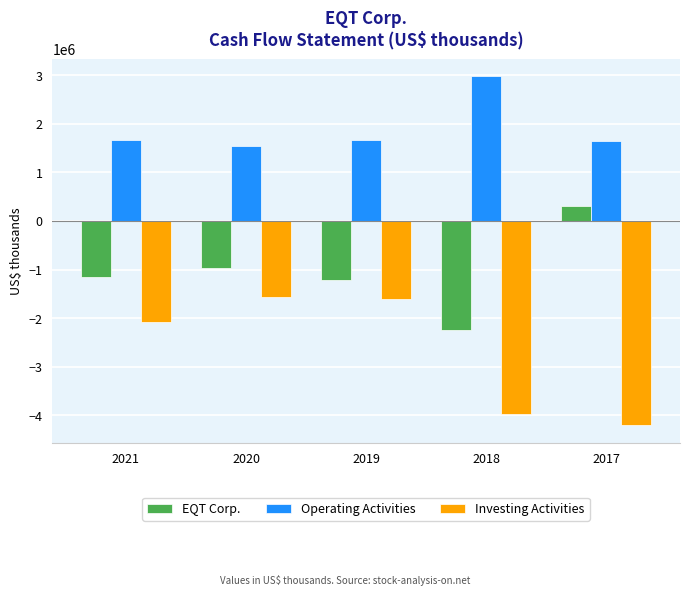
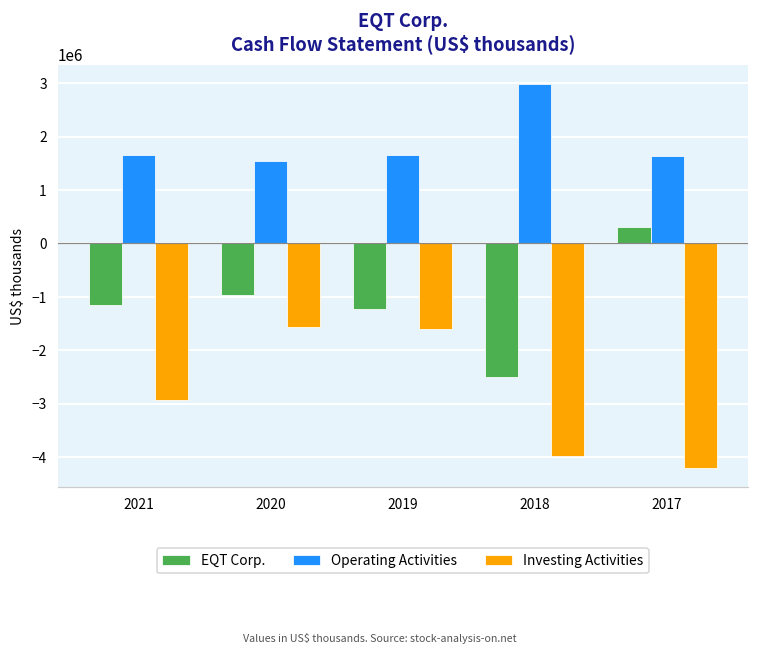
  {
    "EQT Corp.": {
      "2021": -1200000,
      "2020": -1000000,
      "2019": -1200000,
-     "2018": -2200000,
+     "2018": -2500000,
      "2017": 300000
    },
    "Operating Activities": {
      "2021": 1700000,
      "2020": 1500000,
      "2019": 1700000,
      "2018": 3000000,
      "2017": 1600000
    },
    "Investing Activities": {
-     "2021": -2100000,
+     "2021": -2900000,
      "2020": -1600000,
      "2019": -1600000,
      "2018": -4000000,
      "2017": -4200000
    }
  }
